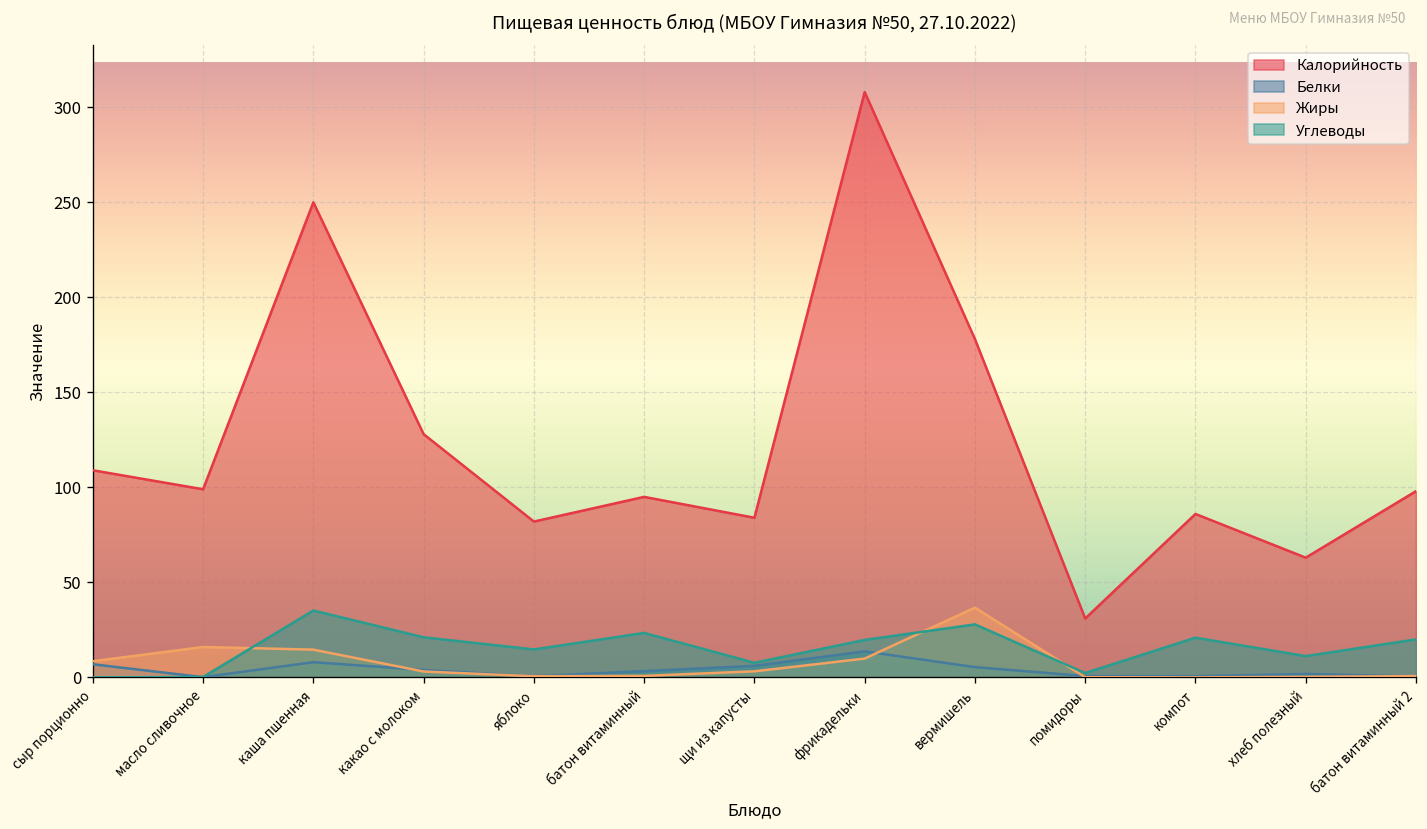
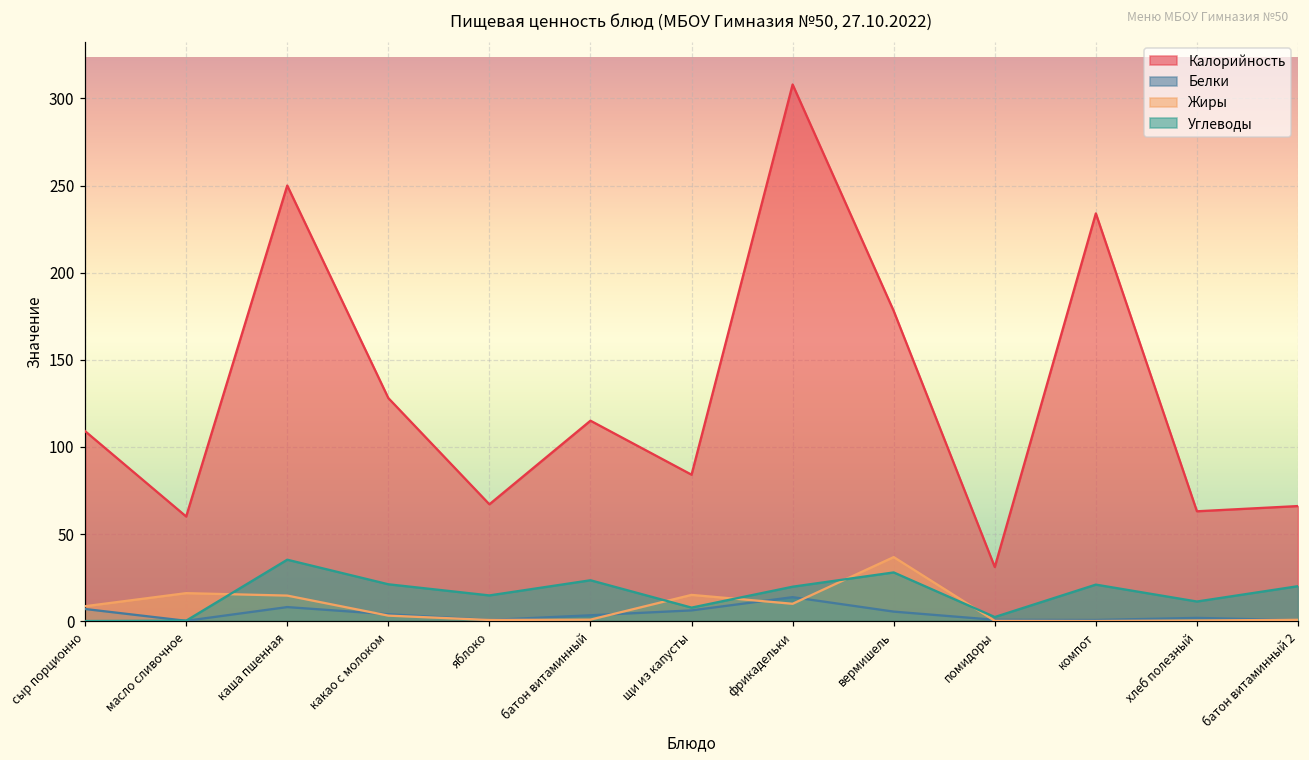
  {
    "Калорийность": {
      "сыр порционно": 109,
-     "масло сливочное": 99,
+     "масло сливочное": 60,
      "каша пшенная": 250,
      "какао с молоком": 128,
-     "яблоко": 82,
-     "батон витаминный": 95,
+     "яблоко": 67,
+     "батон витаминный": 115,
      "щи из капусты": 84,
      "фрикадельки": 308,
      "вермишель": 178,
      "помидоры": 31,
-     "компот": 86,
+     "компот": 234,
      "хлеб полезный": 63,
-     "батон витаминный 2": 98
+     "батон витаминный 2": 66
    },
    "Жиры": {
      "масло сливочное": 16,
      "каша пшенная": 15,
      "батон витаминный": 1,
-     "щи из капусты": 3,
+     "щи из капусты": 15,
      "фрикадельки": 10,
      "вермишель": 37
    }
  }
